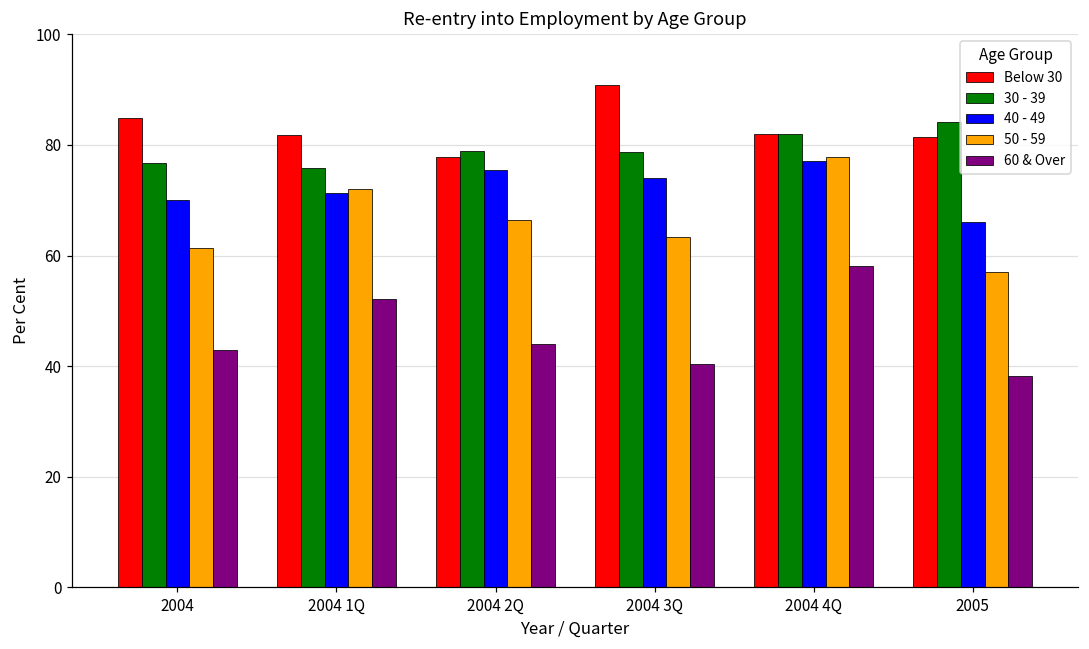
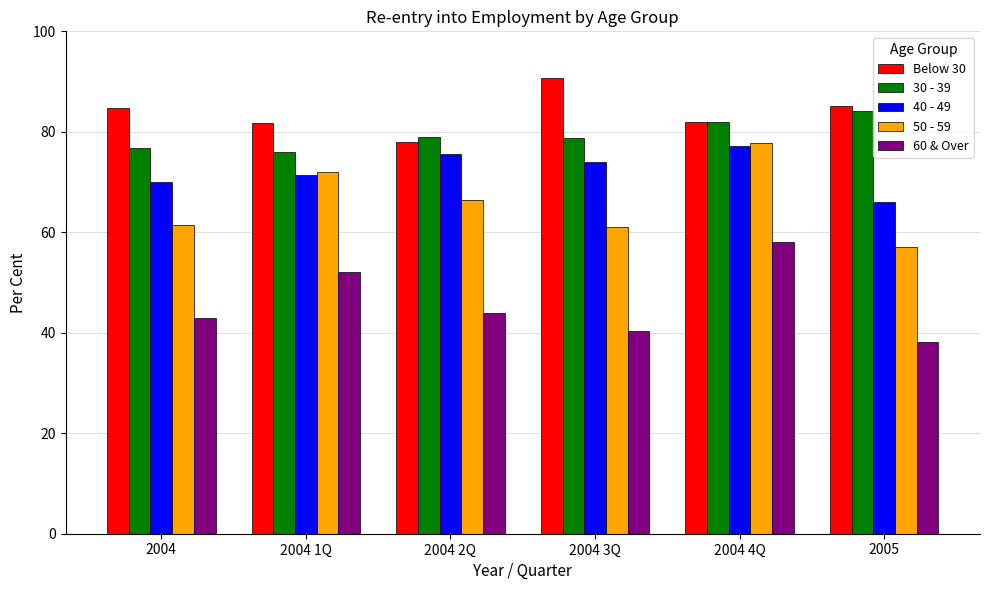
  {
    "Below 30": {
      "2004": 85,
      "2004 1Q": 82,
      "2004 2Q": 78,
      "2004 3Q": 91,
      "2004 4Q": 82,
-     "2005": 82
+     "2005": 85
    },
    "30 - 39": {
      "2004": 77,
      "2004 1Q": 76,
      "2004 2Q": 79,
      "2004 3Q": 79,
      "2004 4Q": 82,
      "2005": 84
    },
    "40 - 49": {
      "2004": 70,
      "2004 1Q": 71,
      "2004 2Q": 76,
      "2004 3Q": 74,
      "2004 4Q": 77,
      "2005": 66
    },
    "50 - 59": {
      "2004": 61,
      "2004 1Q": 72,
      "2004 2Q": 67,
-     "2004 3Q": 63,
+     "2004 3Q": 61,
      "2004 4Q": 78,
      "2005": 57
    },
    "60 & Over": {
      "2004": 43,
      "2004 1Q": 52,
      "2004 2Q": 44,
      "2004 3Q": 40,
      "2004 4Q": 58,
      "2005": 38
    }
  }
